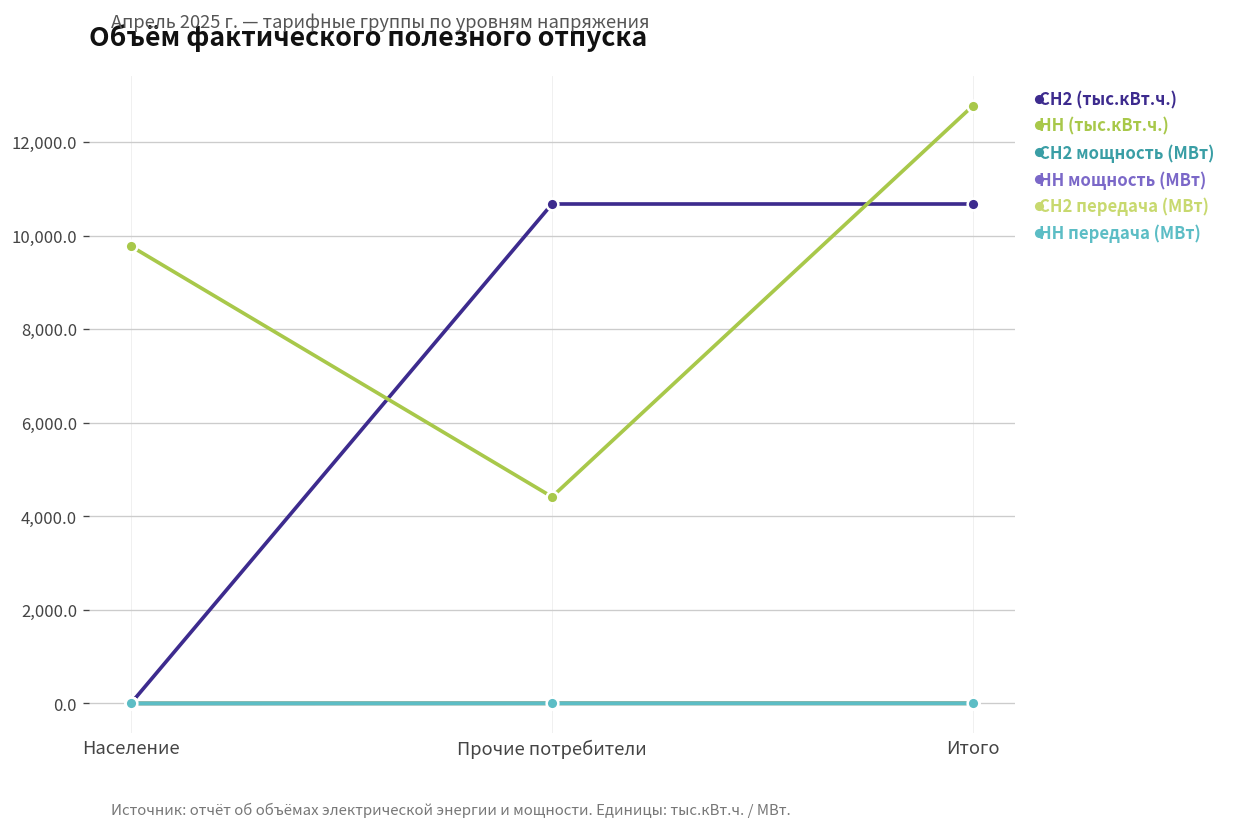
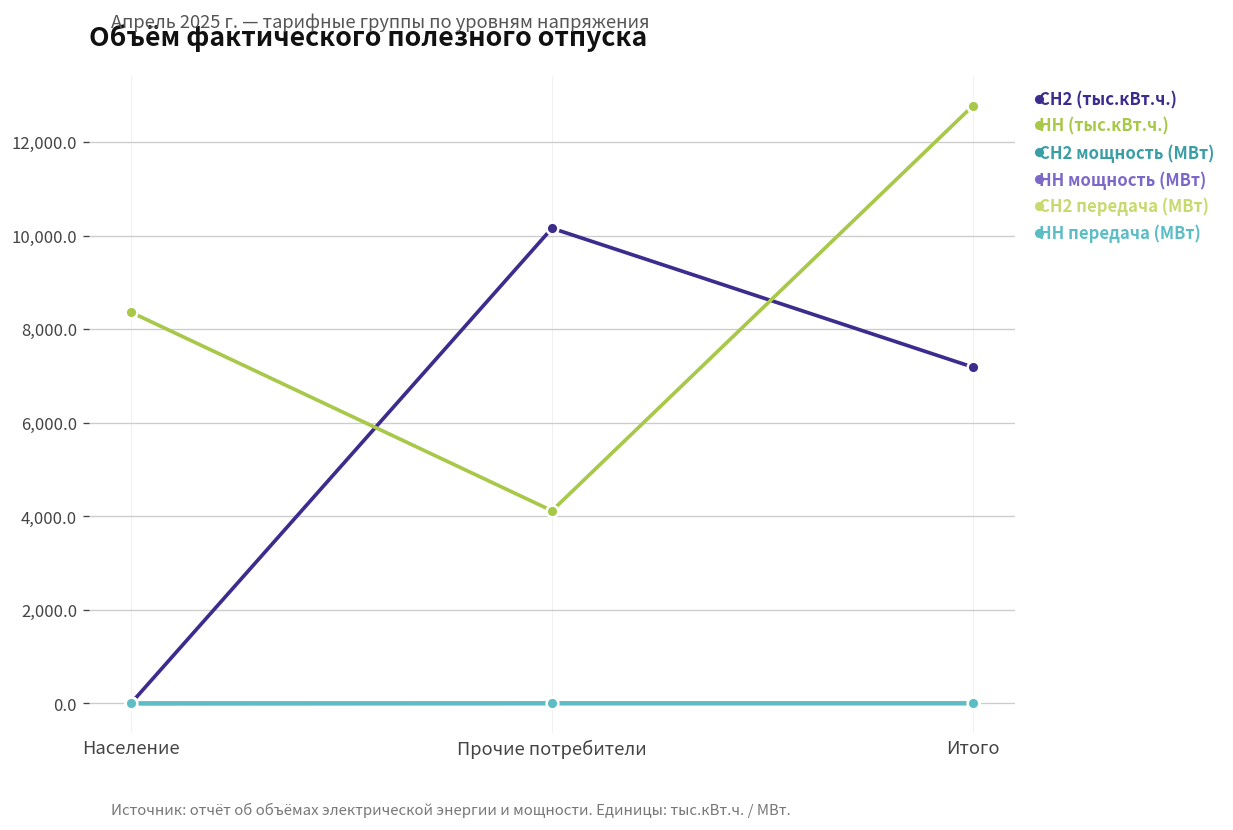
  {
    "СН2 (тыс.кВт.ч.)": {
-     "Прочие потребители": "10,700",
-     "Итого": "10,700"
+     "Прочие потребители": "10,200",
+     "Итого": "7,200"
    },
    "НН (тыс.кВт.ч.)": {
-     "Население": "9,800",
-     "Прочие потребители": "4,400",
+     "Население": "8,400",
+     "Прочие потребители": "4,100",
      "Итого": "12,800"
    },
    "НН передача (МВт)": {
      "Прочие потребители": "0",
      "Итого": "0"
    }
  }
